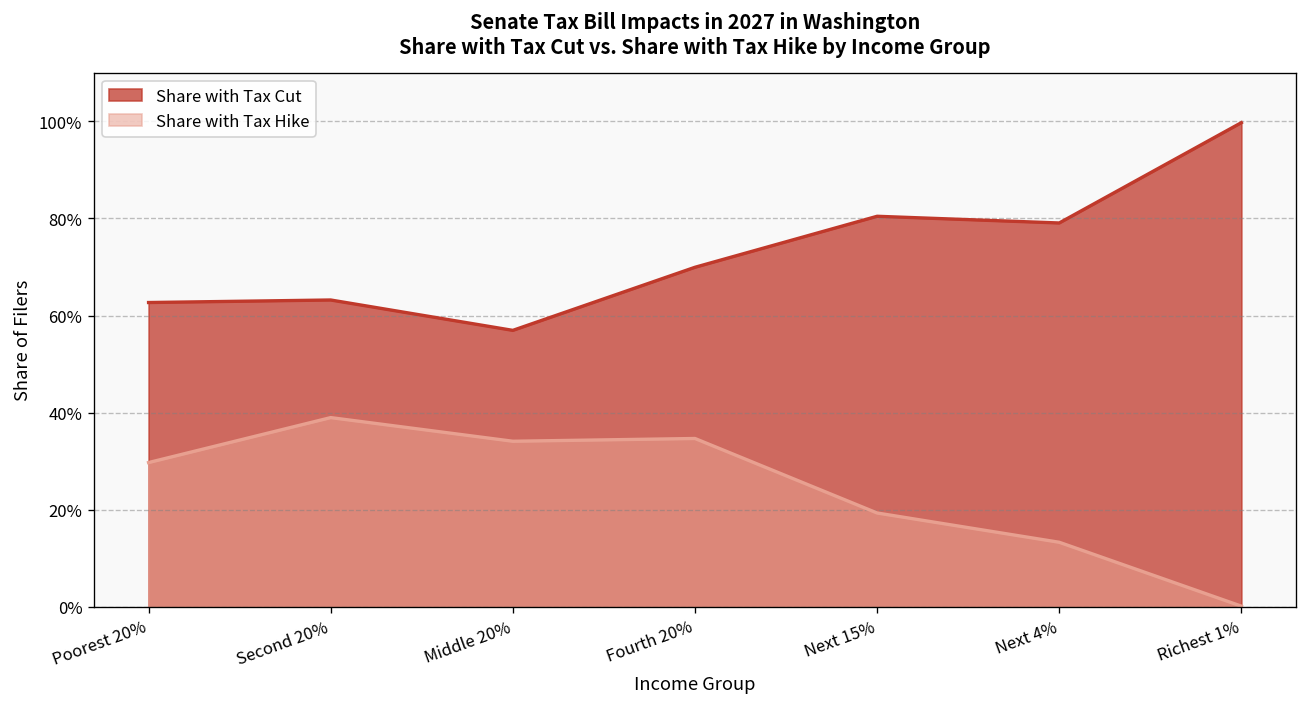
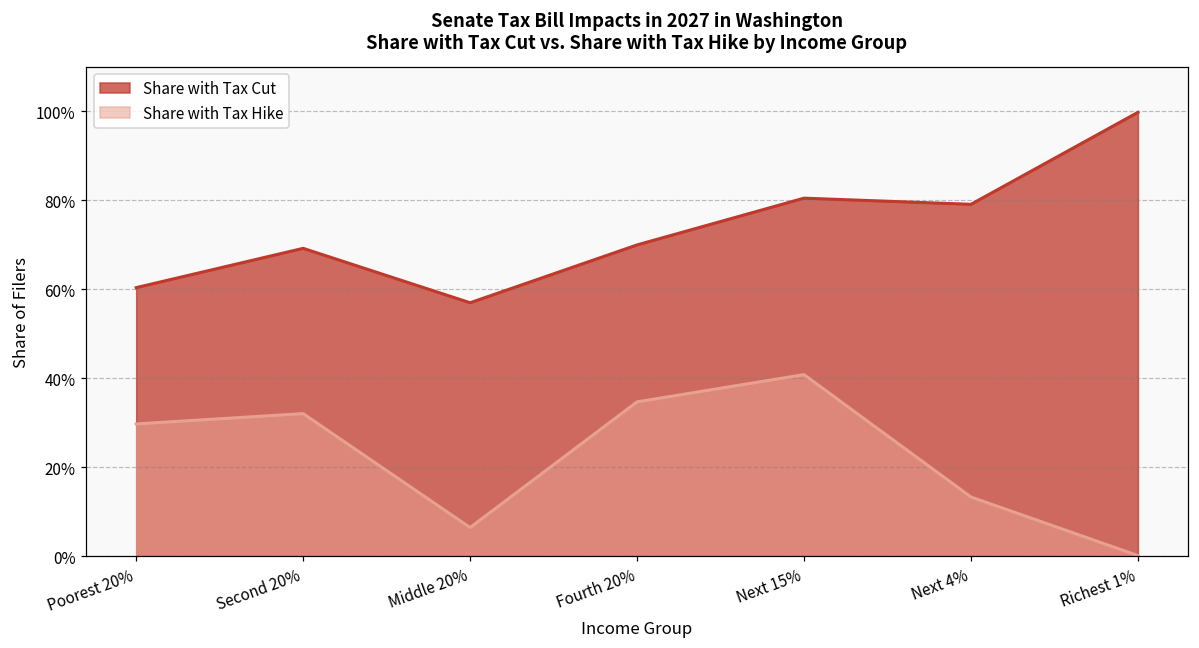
  {
    "Share with Tax Cut": {
-     "Poorest 20%": "63%",
-     "Second 20%": "63%",
+     "Poorest 20%": "60%",
+     "Second 20%": "69%",
      "Middle 20%": "57%",
      "Fourth 20%": "70%",
      "Next 15%": "80%",
      "Next 4%": "79%",
      "Richest 1%": "100%"
    },
    "Share with Tax Hike": {
      "Poorest 20%": "30%",
-     "Second 20%": "39%",
-     "Middle 20%": "34%",
+     "Second 20%": "32%",
+     "Middle 20%": "6%",
      "Fourth 20%": "35%",
-     "Next 15%": "19%",
+     "Next 15%": "41%",
      "Next 4%": "13%",
      "Richest 1%": "0%"
    }
  }
